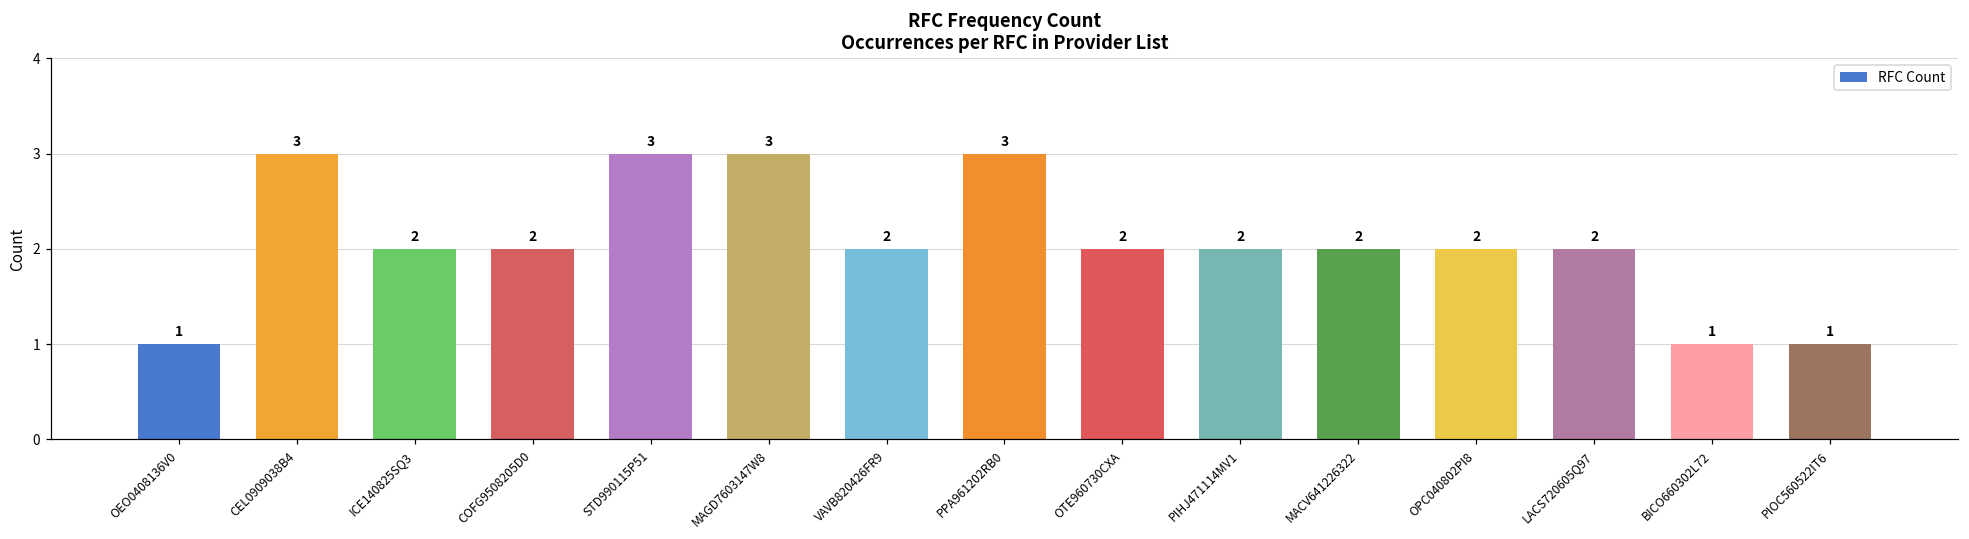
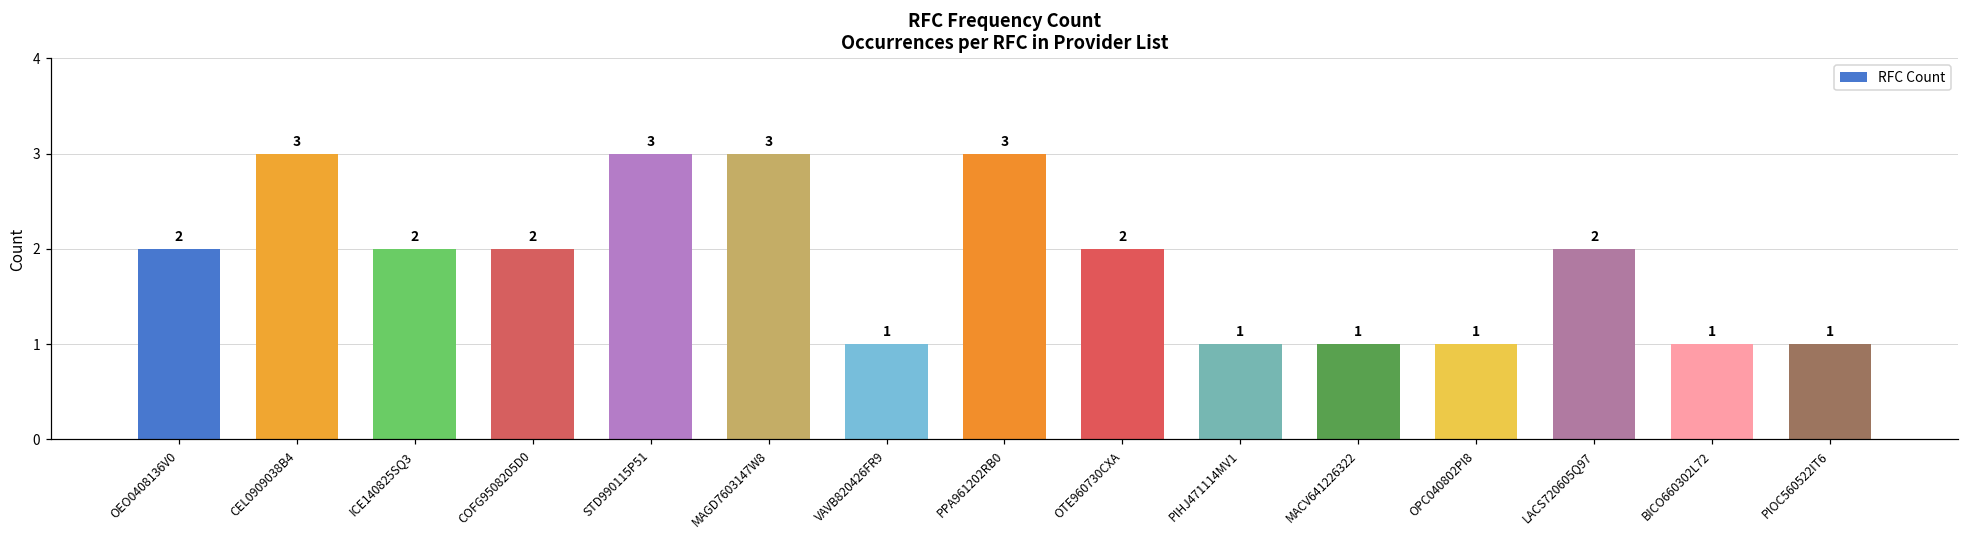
  {
-   "OEO0408136V0": 1,
+   "OEO0408136V0": 2,
    "CEL0909038B4": 3,
    "ICE140825SQ3": 2,
    "COFG9508205D0": 2,
    "STD990115P51": 3,
    "MAGD7603147W8": 3,
-   "VAVB820426FR9": 2,
+   "VAVB820426FR9": 1,
    "PPA961202RB0": 3,
    "OTE960730CXA": 2,
-   "PIHJ471114MV1": 2,
-   "MACV641226322": 2,
-   "OPC040802PI8": 2,
+   "PIHJ471114MV1": 1,
+   "MACV641226322": 1,
+   "OPC040802PI8": 1,
    "LACS720605Q97": 2,
    "BICO660302L72": 1,
    "PIOC560522IT6": 1
  }
